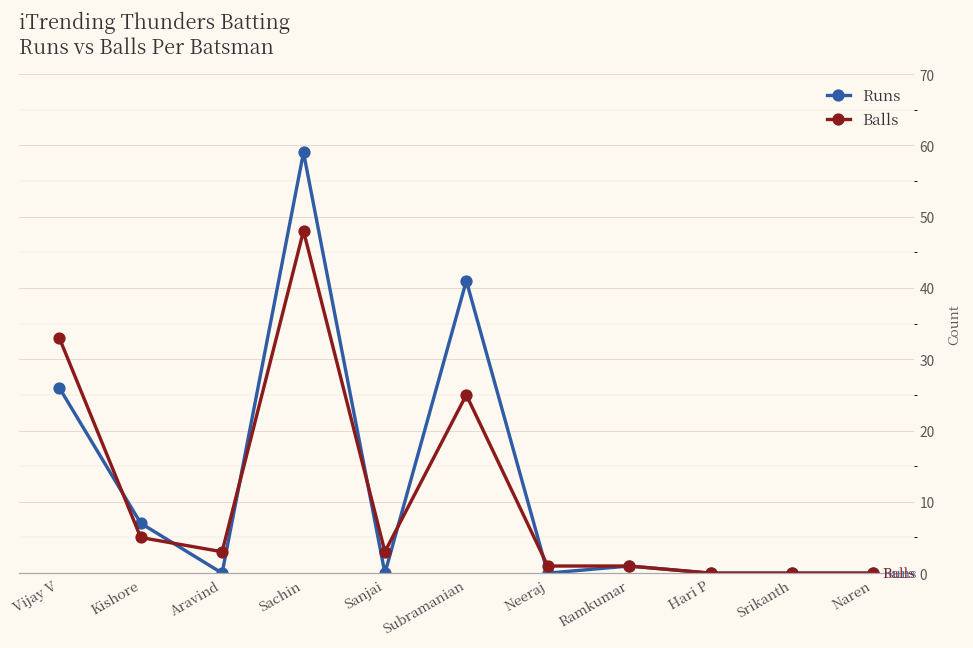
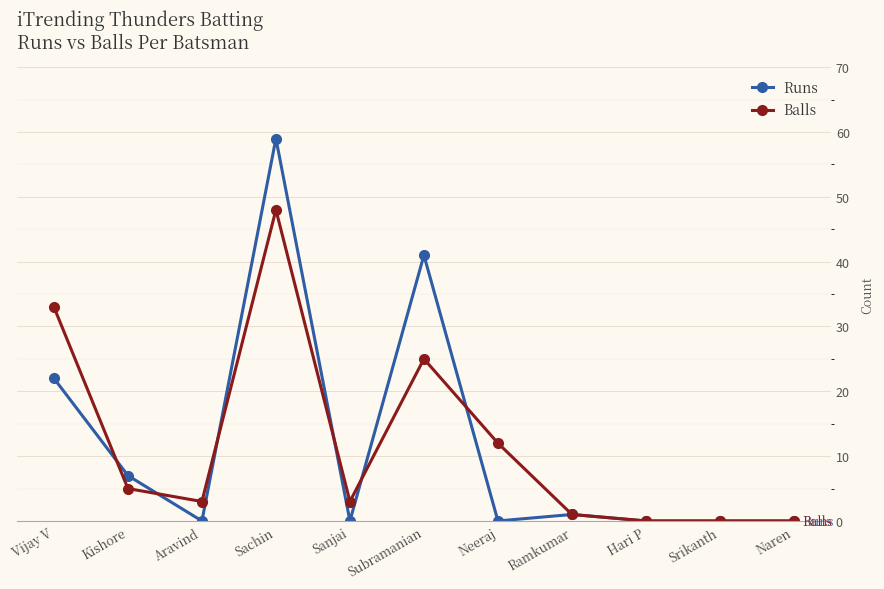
  {
    "Runs": {
-     "Vijay V": 26,
+     "Vijay V": 22,
      "Kishore": 7,
      "Aravind": 0,
      "Sachin": 59,
      "Sanjai": 0,
      "Subramanian": 41,
      "Neeraj": 0
    },
    "Balls": {
      "Vijay V": 33,
      "Kishore": 5,
      "Aravind": 3,
      "Sachin": 48,
      "Sanjai": 3,
      "Subramanian": 25,
-     "Neeraj": 1
+     "Neeraj": 12
    }
  }
